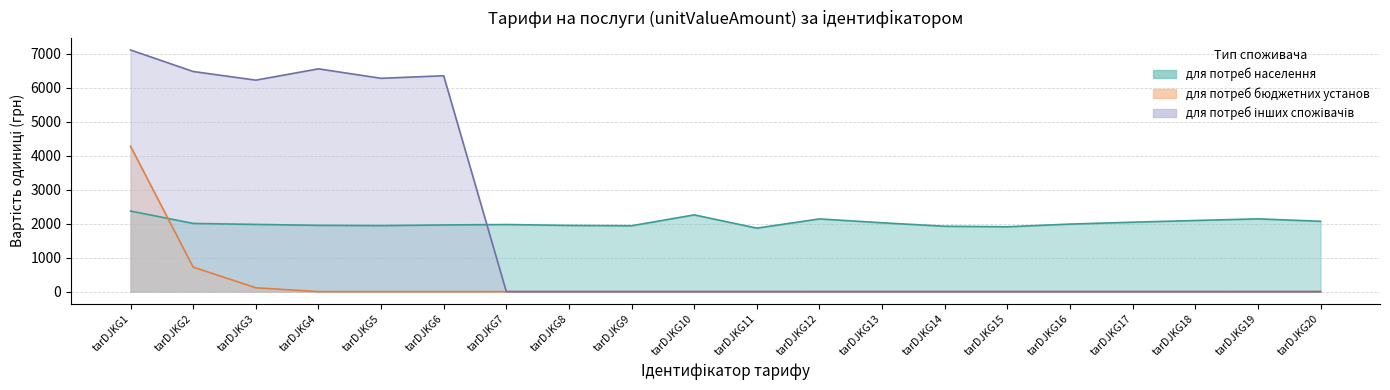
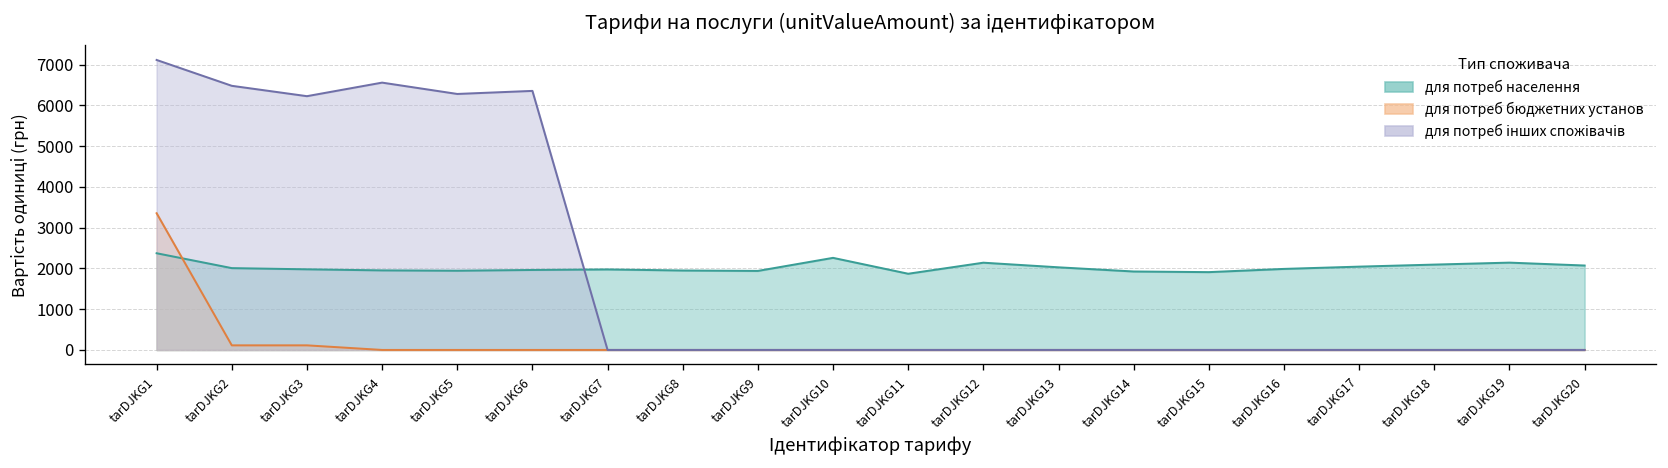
  {
    "для потреб бюджетних установ": {
-     "tarDJKG1": 4300,
-     "tarDJKG2": 700,
+     "tarDJKG1": 3400,
+     "tarDJKG2": 100,
      "tarDJKG3": 100,
      "tarDJKG4": 0,
      "tarDJKG5": 0,
      "tarDJKG6": 0
    }
  }
